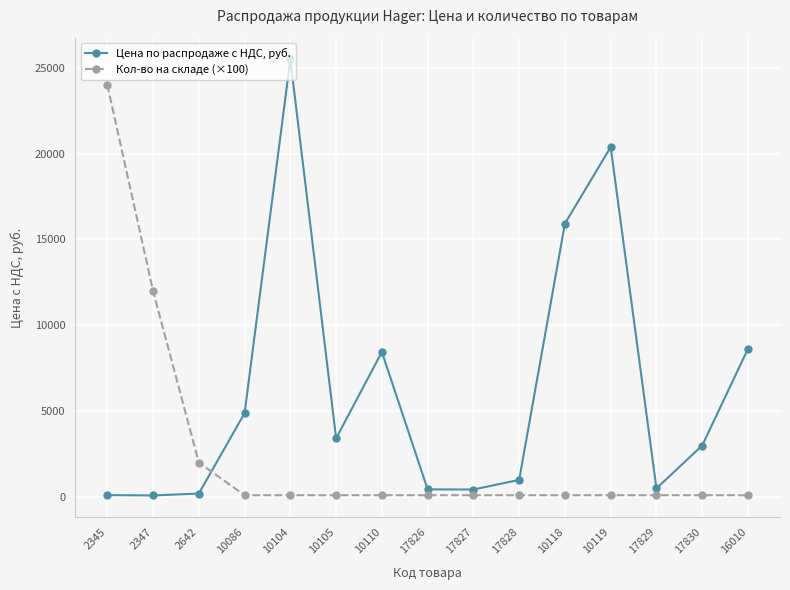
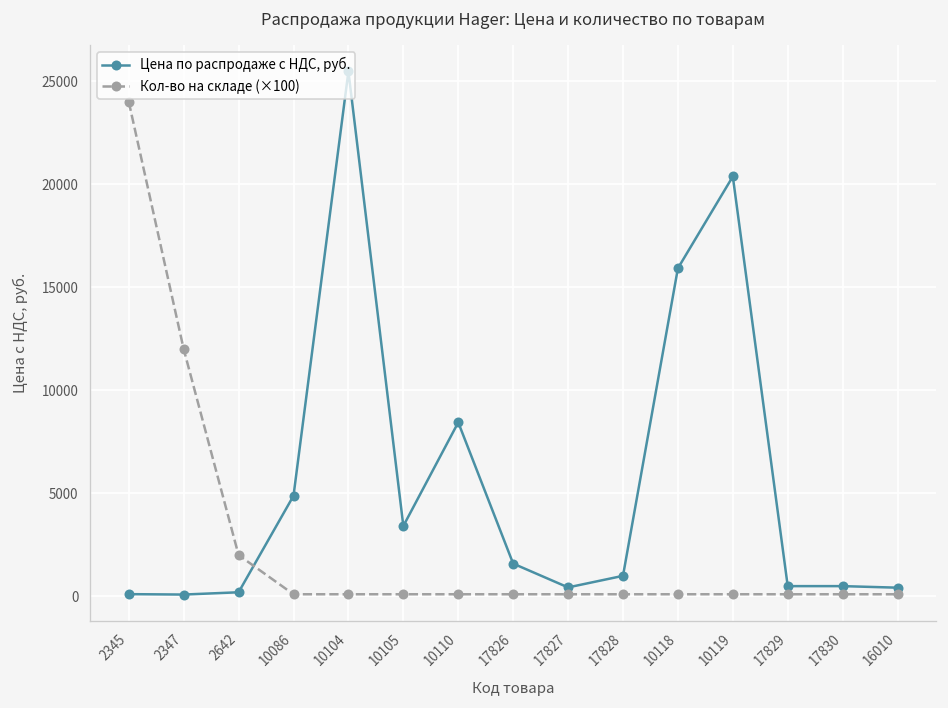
  {
    "Цена по распродаже с НДС, руб.": {
      "2345": 100,
      "2347": 100,
      "2642": 200,
      "10086": 4900,
      "10105": 3400,
      "10110": 8400,
-     "17826": 400,
+     "17826": 1600,
      "17827": 400,
      "17828": 1000,
      "10118": 15900,
      "10119": 20400,
      "17829": 500,
-     "17830": 3000,
-     "16010": 8600
+     "17830": 500,
+     "16010": 400
    },
    "Кол-во на складе (×100)": {
      "2345": 24000,
      "2347": 12000,
      "2642": 2000,
      "10086": 100,
      "10104": 100,
      "10105": 100,
      "10110": 100,
      "17826": 100,
      "17827": 100,
      "17828": 100,
      "10118": 100,
      "10119": 100,
      "17829": 100,
      "17830": 100,
      "16010": 100
    }
  }
